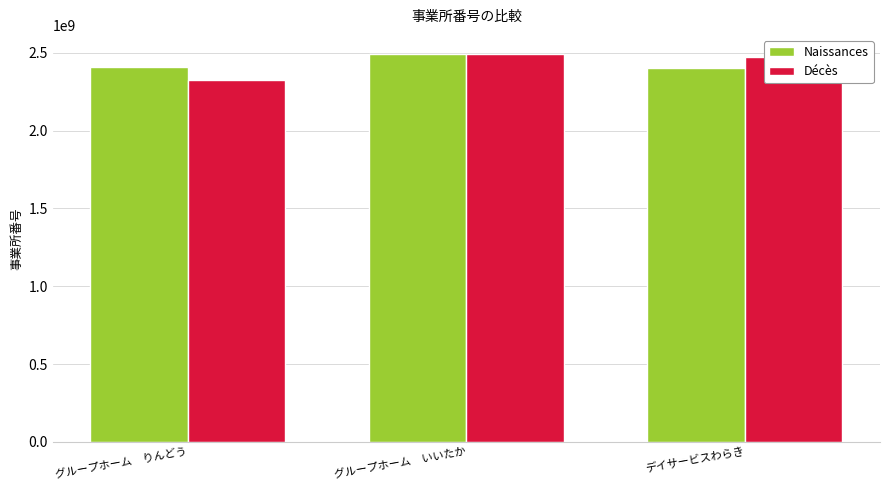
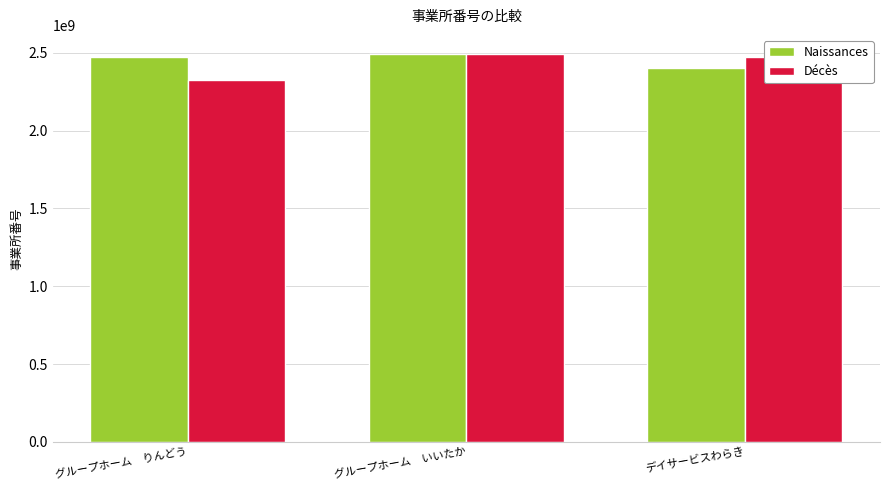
  {
    "Naissances": {
-     "グループホーム りんどう": 2410000000,
+     "グループホーム りんどう": 2470000000,
      "グループホーム いいたか": 2490000000,
      "デイサービスわらき": 2400000000
    },
    "Décès": {
      "グループホーム りんどう": 2330000000,
      "グループホーム いいたか": 2490000000
    }
  }
